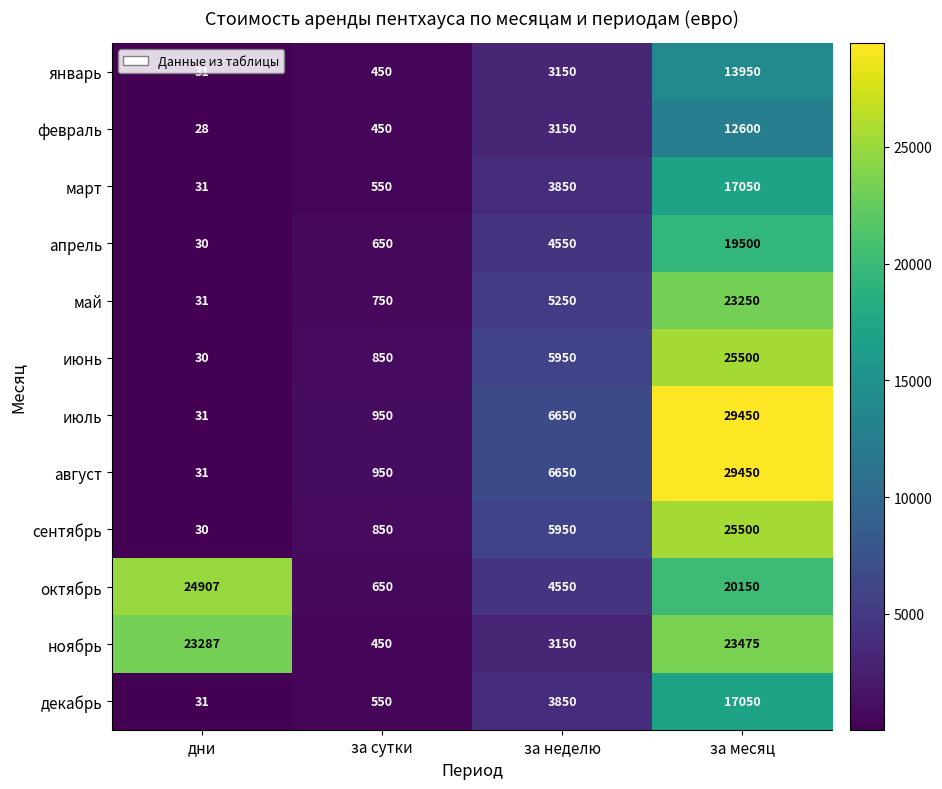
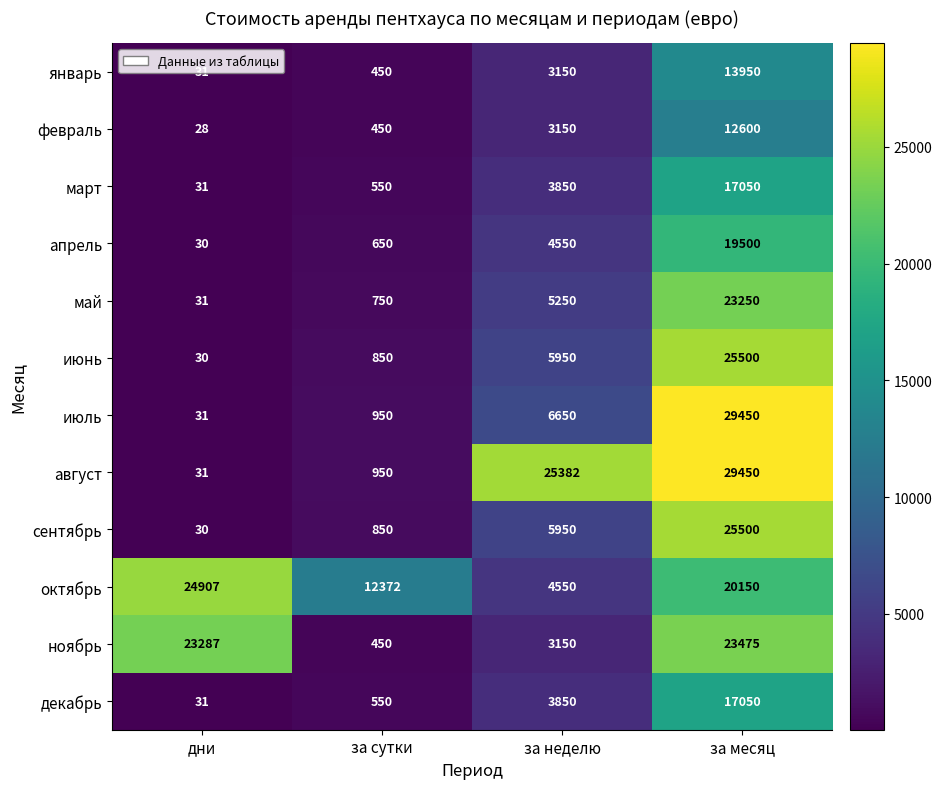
  {
    "январь": {
      "за сутки": 450,
      "за неделю": 3150,
      "за месяц": 13950
    },
    "февраль": {
      "дни": 28,
      "за сутки": 450,
      "за неделю": 3150,
      "за месяц": 12600
    },
    "март": {
      "дни": 31,
      "за сутки": 550,
      "за неделю": 3850,
      "за месяц": 17050
    },
    "апрель": {
      "дни": 30,
      "за сутки": 650,
      "за неделю": 4550,
      "за месяц": 19500
    },
    "май": {
      "дни": 31,
      "за сутки": 750,
      "за неделю": 5250,
      "за месяц": 23250
    },
    "июнь": {
      "дни": 30,
      "за сутки": 850,
      "за неделю": 5950,
      "за месяц": 25500
    },
    "июль": {
      "дни": 31,
      "за сутки": 950,
      "за неделю": 6650,
      "за месяц": 29450
    },
    "август": {
      "дни": 31,
      "за сутки": 950,
-     "за неделю": 6650,
+     "за неделю": 25382,
      "за месяц": 29450
    },
    "сентябрь": {
      "дни": 30,
      "за сутки": 850,
      "за неделю": 5950,
      "за месяц": 25500
    },
    "октябрь": {
      "дни": 24907,
-     "за сутки": 650,
+     "за сутки": 12372,
      "за неделю": 4550,
      "за месяц": 20150
    },
    "ноябрь": {
      "дни": 23287,
      "за сутки": 450,
      "за неделю": 3150,
      "за месяц": 23475
    },
    "декабрь": {
      "дни": 31,
      "за сутки": 550,
      "за неделю": 3850,
      "за месяц": 17050
    }
  }
